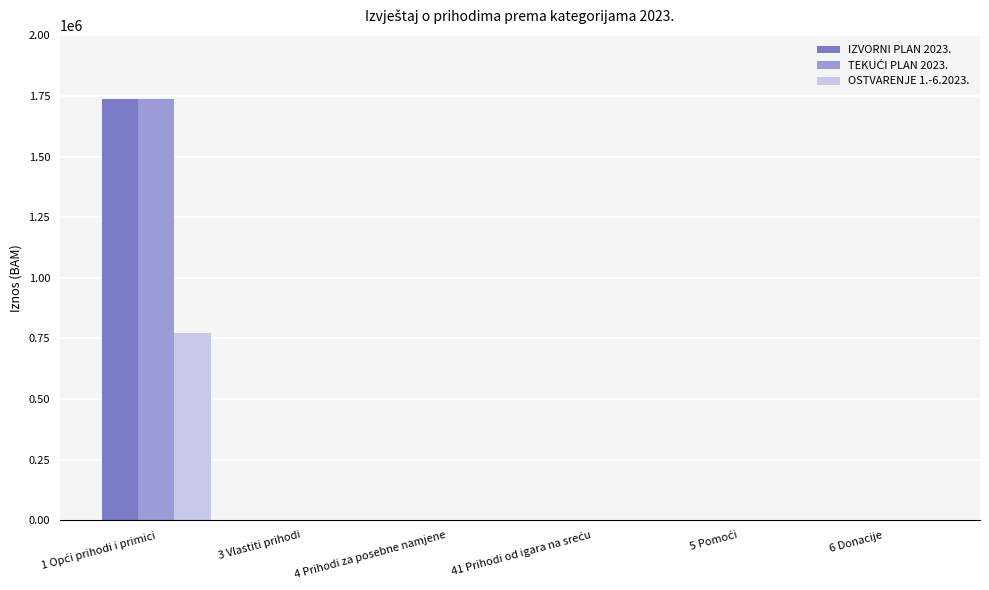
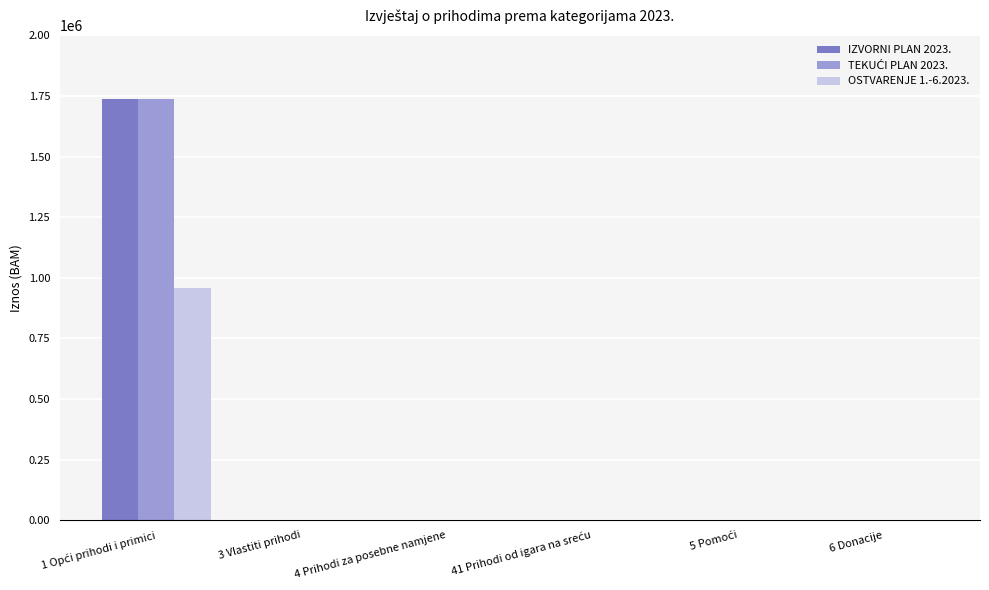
  {
    "OSTVARENJE 1.-6.2023.": {
-     "1 Opći prihodi i primici": 770000,
+     "1 Opći prihodi i primici": 960000,
      "3 Vlastiti prihodi": 0,
      "4 Prihodi za posebne namjene": 0,
      "41 Prihodi od igara na sreću": 0,
      "5 Pomoći": 0,
      "6 Donacije": 0
    }
  }
